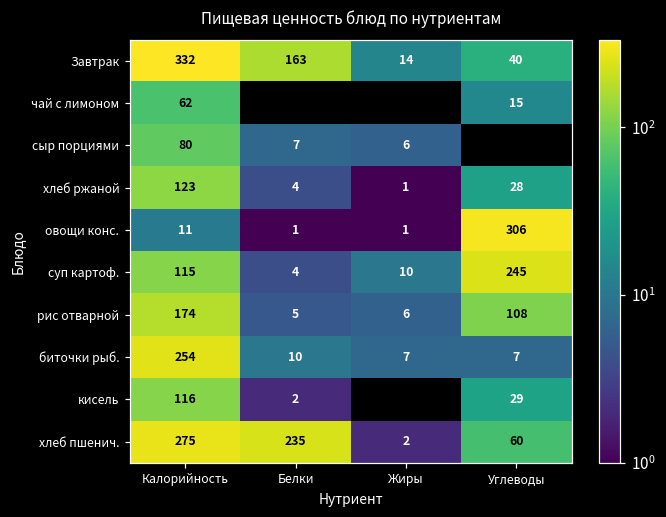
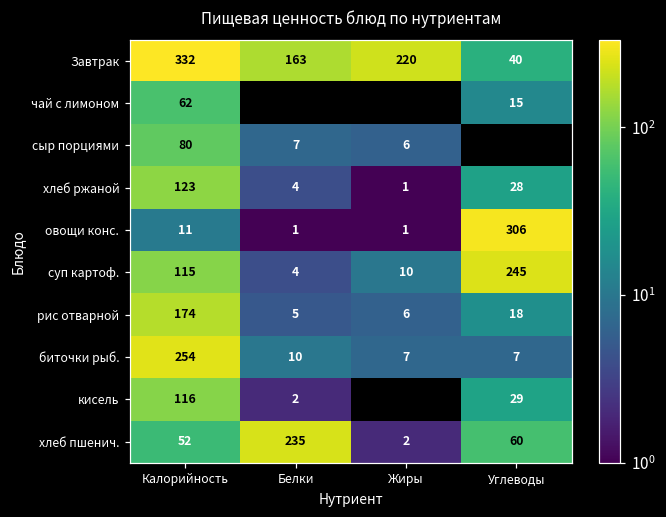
  {
    "Завтрак": {
      "Калорийность": 332,
      "Белки": 163,
-     "Жиры": 14,
+     "Жиры": 220,
      "Углеводы": 40
    },
    "чай с лимоном": {
      "Калорийность": 62,
      "Углеводы": 15
    },
    "сыр порциями": {
      "Калорийность": 80,
      "Белки": 7,
      "Жиры": 6
    },
    "хлеб ржаной": {
      "Калорийность": 123,
      "Белки": 4,
      "Жиры": 1,
      "Углеводы": 28
    },
    "овощи конс.": {
      "Калорийность": 11,
      "Белки": 1,
      "Жиры": 1,
      "Углеводы": 306
    },
    "суп картоф.": {
      "Калорийность": 115,
      "Белки": 4,
      "Жиры": 10,
      "Углеводы": 245
    },
    "рис отварной": {
      "Калорийность": 174,
      "Белки": 5,
      "Жиры": 6,
-     "Углеводы": 108
+     "Углеводы": 18
    },
    "биточки рыб.": {
      "Калорийность": 254,
      "Белки": 10,
      "Жиры": 7,
      "Углеводы": 7
    },
    "кисель": {
      "Калорийность": 116,
      "Белки": 2,
      "Углеводы": 29
    },
    "хлеб пшенич.": {
-     "Калорийность": 275,
+     "Калорийность": 52,
      "Белки": 235,
      "Жиры": 2,
      "Углеводы": 60
    }
  }
